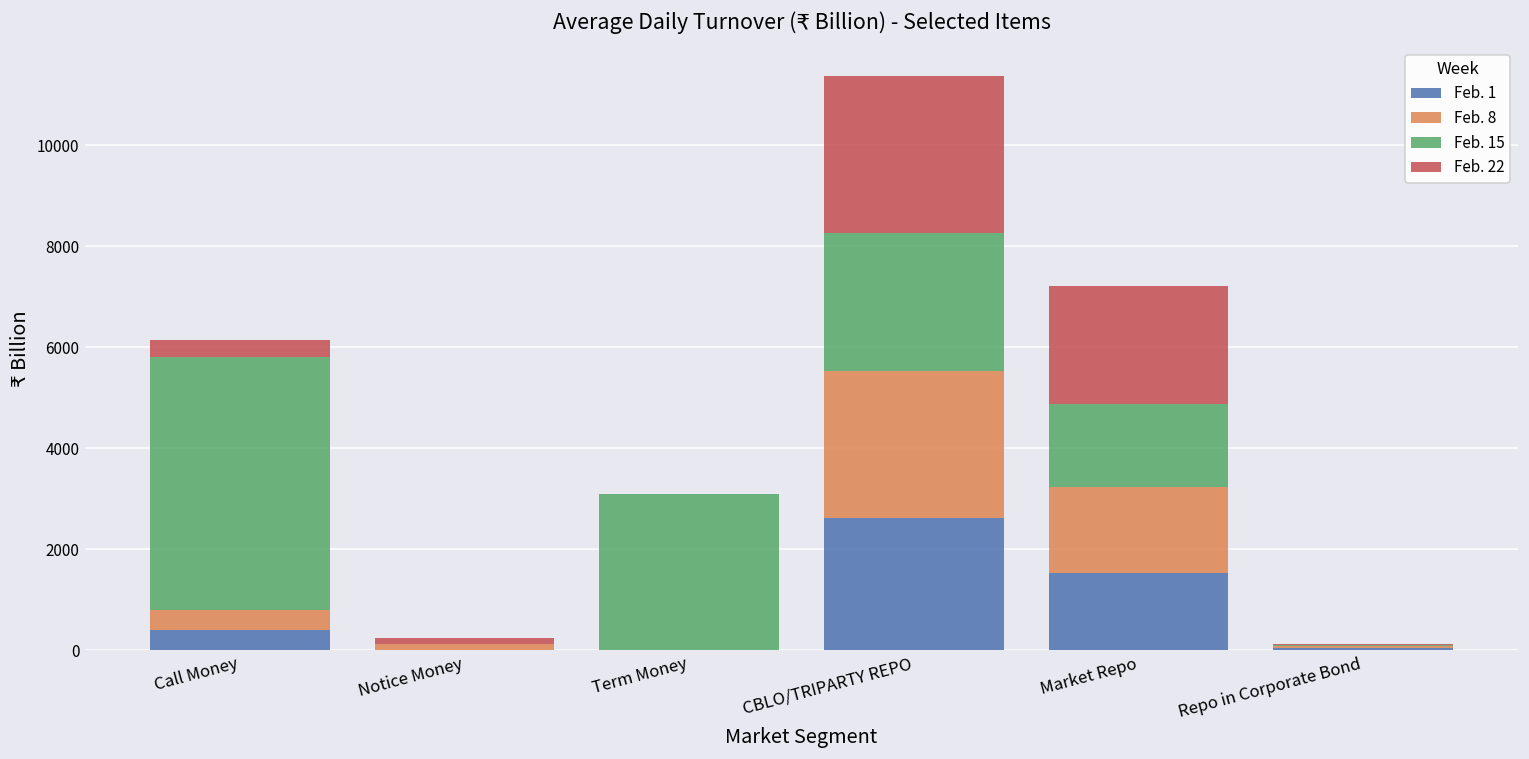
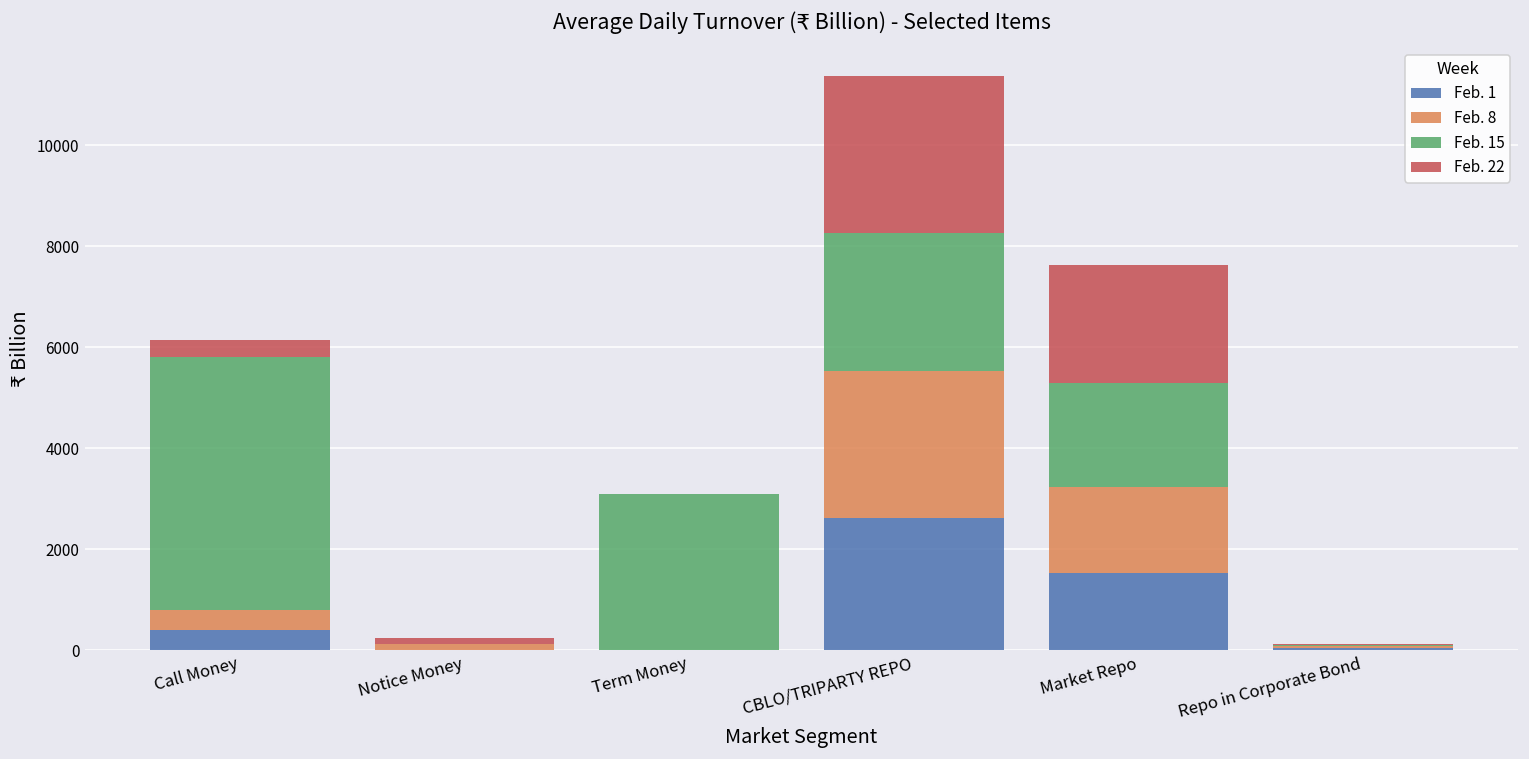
  {
    "Feb. 1": {
      "Call Money": 400,
      "CBLO/TRIPARTY REPO": 2600,
      "Market Repo": 1500
    },
    "Feb. 15": {
      "Call Money": 5000,
      "Term Money": 3100,
      "CBLO/TRIPARTY REPO": 2700,
-     "Market Repo": 1600
+     "Market Repo": 2100
    }
  }
